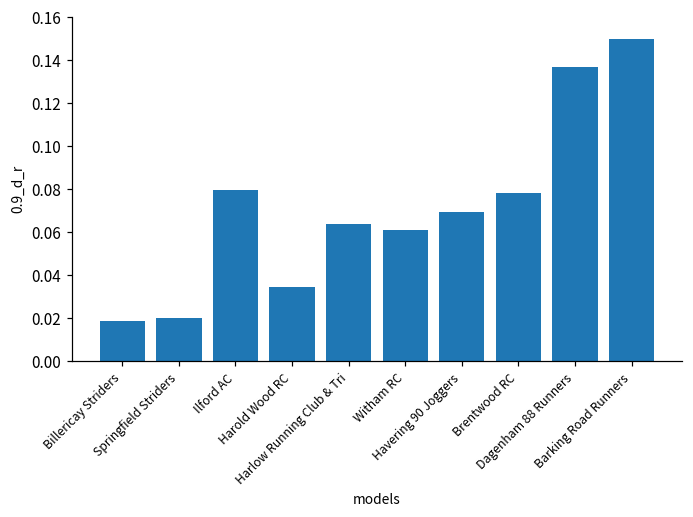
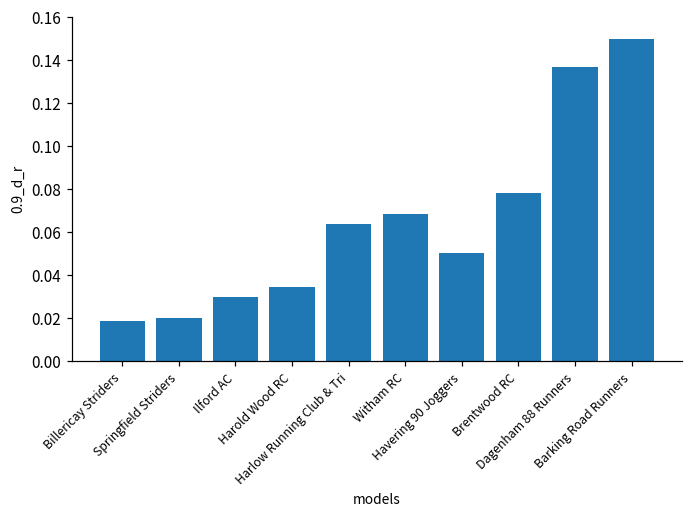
  {
    "Billericay Striders": 0.019,
    "Springfield Striders": 0.020,
-   "Ilford AC": 0.080,
+   "Ilford AC": 0.030,
    "Harold Wood RC": 0.034,
    "Harlow Running Club & Tri": 0.064,
-   "Witham RC": 0.061,
-   "Havering 90 Joggers": 0.069,
+   "Witham RC": 0.069,
+   "Havering 90 Joggers": 0.050,
    "Brentwood RC": 0.078,
    "Dagenham 88 Runners": 0.137,
    "Barking Road Runners": 0.150
  }
